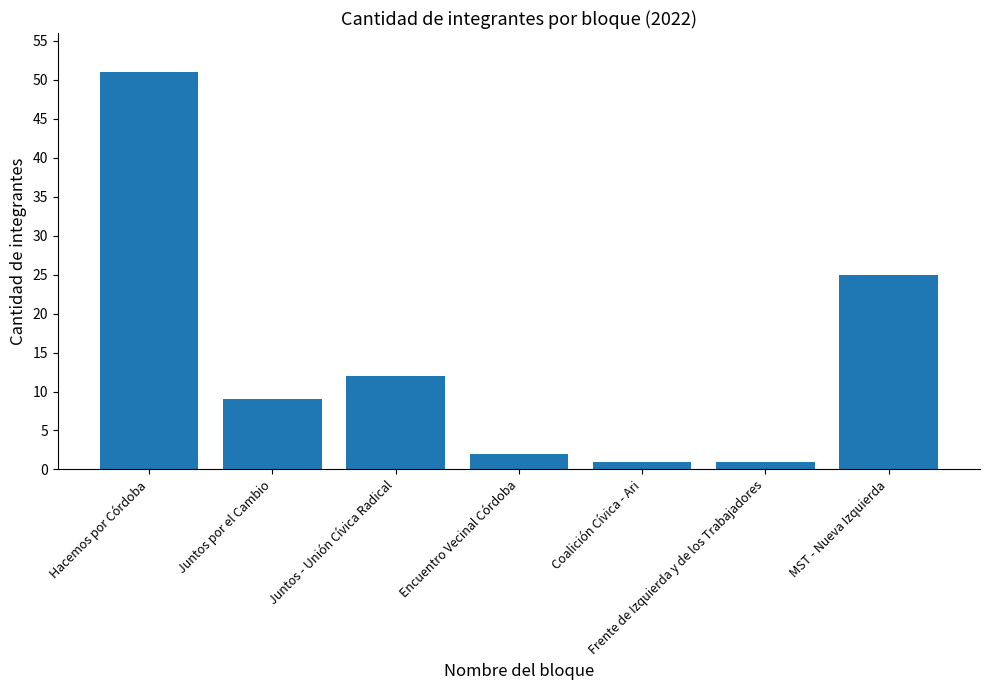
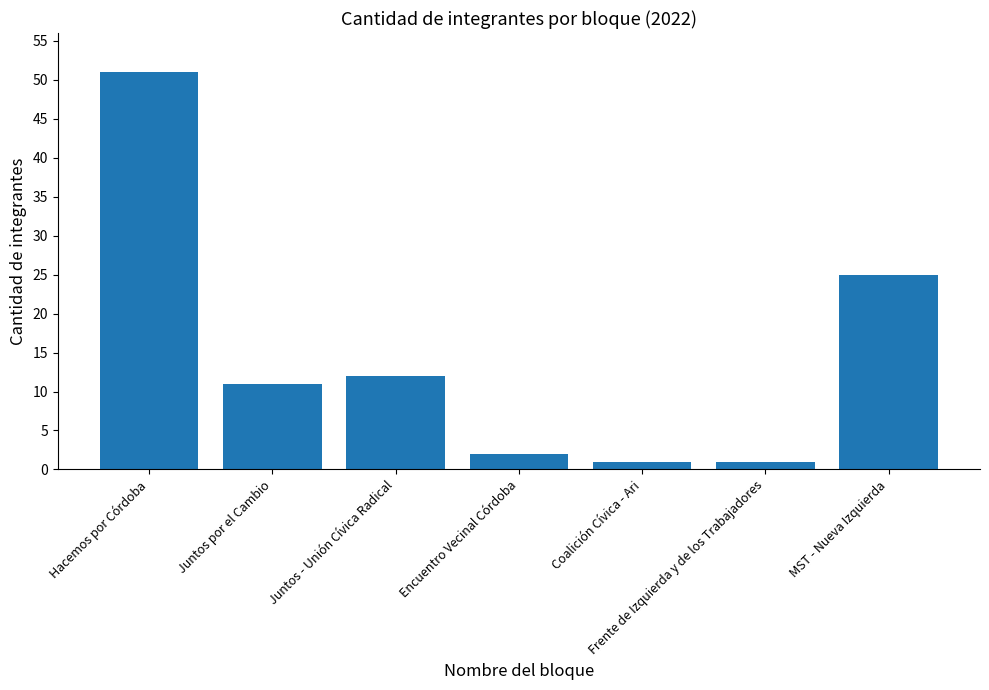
  {
    "Hacemos por Córdoba": 51,
-   "Juntos por el Cambio": 9,
+   "Juntos por el Cambio": 11,
    "Juntos - Unión Cívica Radical": 12,
    "Encuentro Vecinal Córdoba": 2,
    "Coalición Cívica - Ari": 1,
    "Frente de Izquierda y de los Trabajadores": 1,
    "MST - Nueva Izquierda": 25
  }
